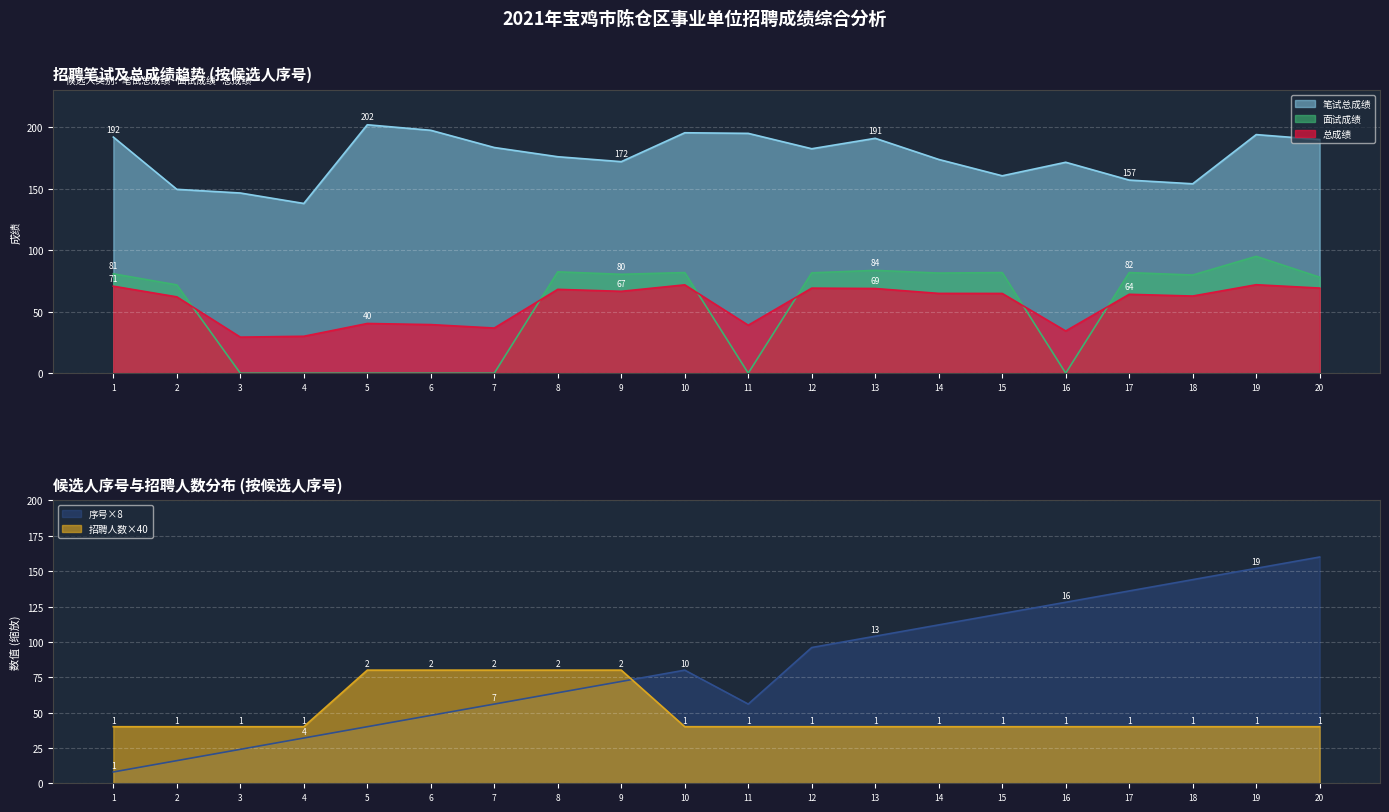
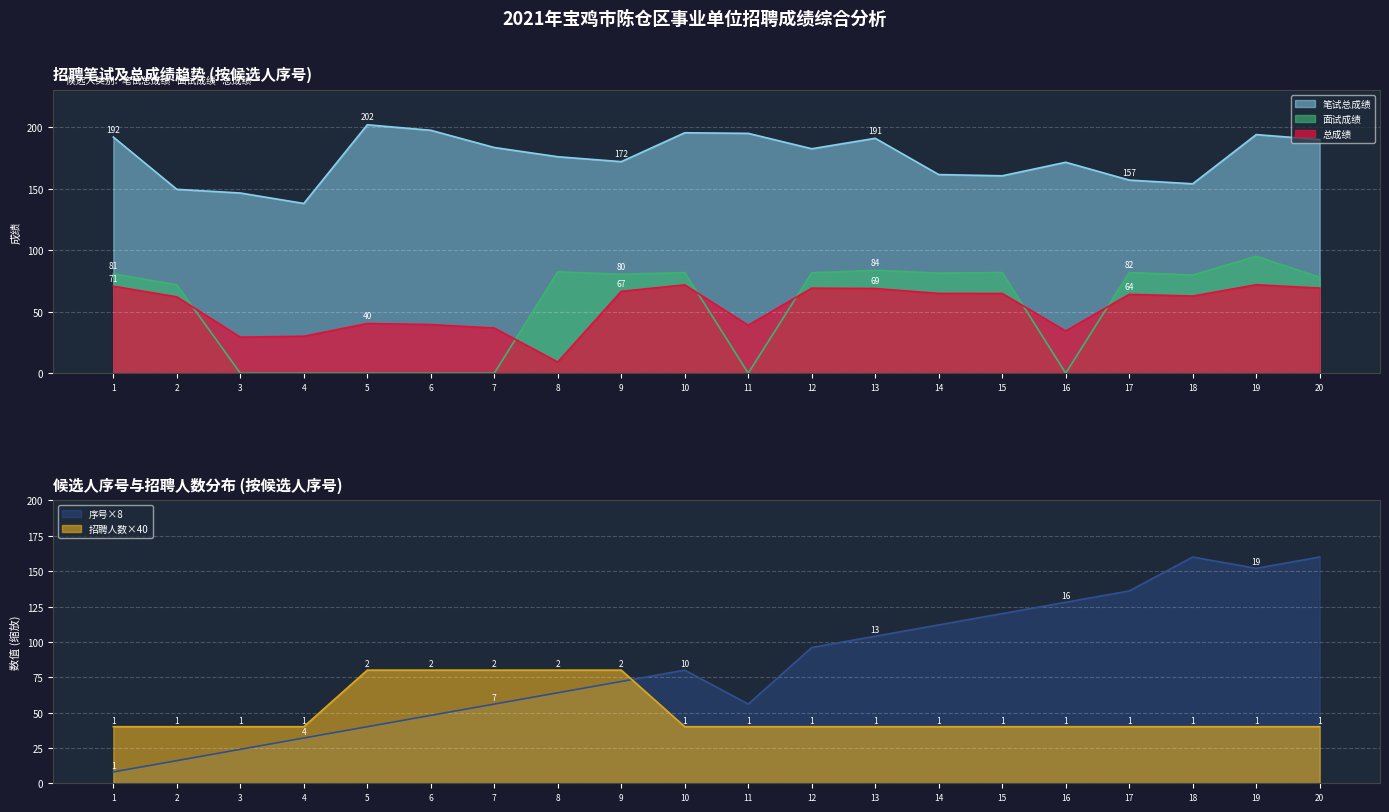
  {
    "招聘笔试及总成绩趋势 (按候选人序号)": {
      "笔试总成绩": {
        "2": 150,
        "3": 147,
        "4": 138,
        "6": 198,
        "7": 184,
        "8": 176,
        "10": 196,
        "11": 195,
        "12": 183,
-       "14": 174,
+       "14": 162,
        "15": 161,
        "16": 172,
        "18": 154,
        "19": 194
      },
      "面试成绩": {
        "1": 81,
        "9": 80,
        "13": 84,
        "17": 82
      },
      "总成绩": {
        "2": 62,
        "3": 29,
        "4": 30,
        "6": 40,
        "7": 37,
-       "8": 68,
+       "8": 9,
        "10": 72,
        "11": 39,
        "12": 69,
        "14": 65,
        "15": 65,
        "16": 34,
        "18": 63,
        "19": 72,
        "20": 69
      }
    },
    "候选人序号与招聘人数分布 (按候选人序号)": {
      "序号×8": {
        "2": 16,
        "3": 24,
        "4": 32,
        "5": 40,
        "6": 48,
        "8": 64,
        "9": 72,
        "11": 56,
        "12": 96,
        "14": 112,
        "15": 120,
        "17": 136,
-       "18": 144,
+       "18": 160,
        "20": 160
      }
    }
  }
